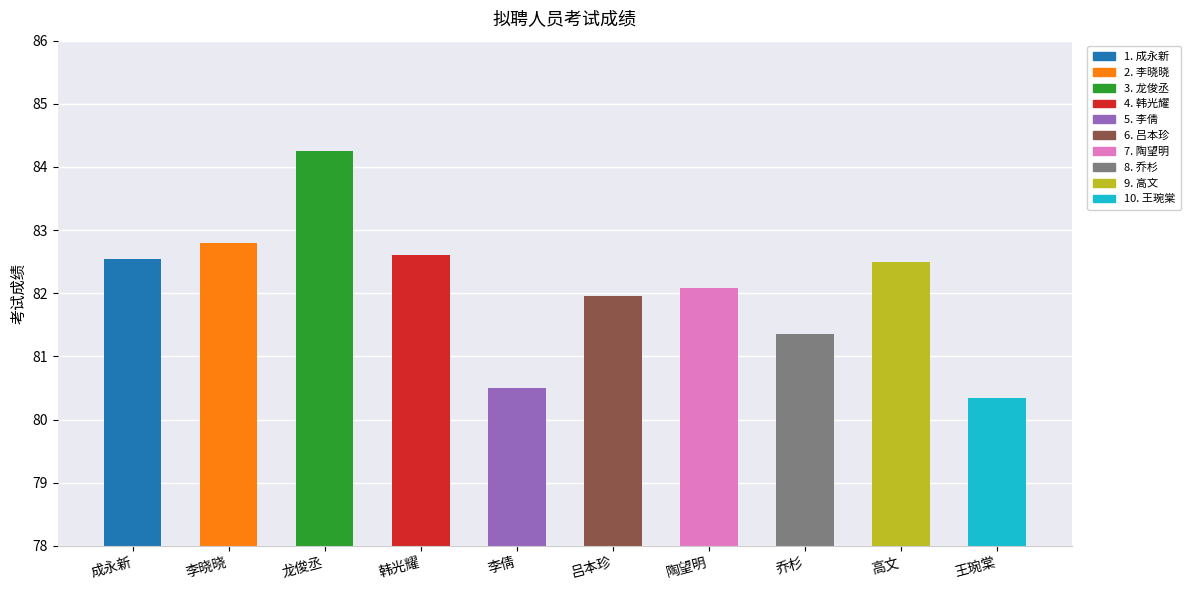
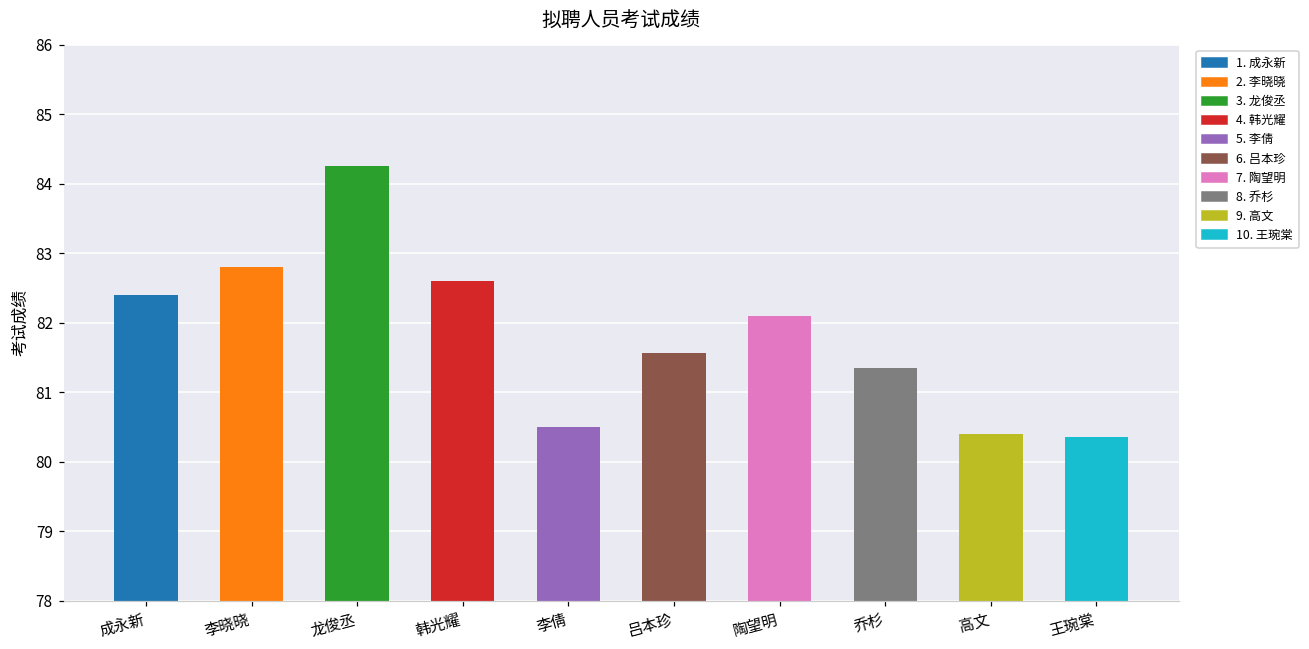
  {
-   "成永新": 82.6,
+   "成永新": 82.4,
    "李晓晓": 82.8,
    "龙俊丞": 84.3,
    "韩光耀": 82.6,
    "李倩": 80.5,
-   "吕本珍": 82.0,
+   "吕本珍": 81.6,
    "陶望明": 82.1,
    "乔杉": 81.4,
-   "高文": 82.5,
+   "高文": 80.4,
    "王琬棠": 80.4
  }
